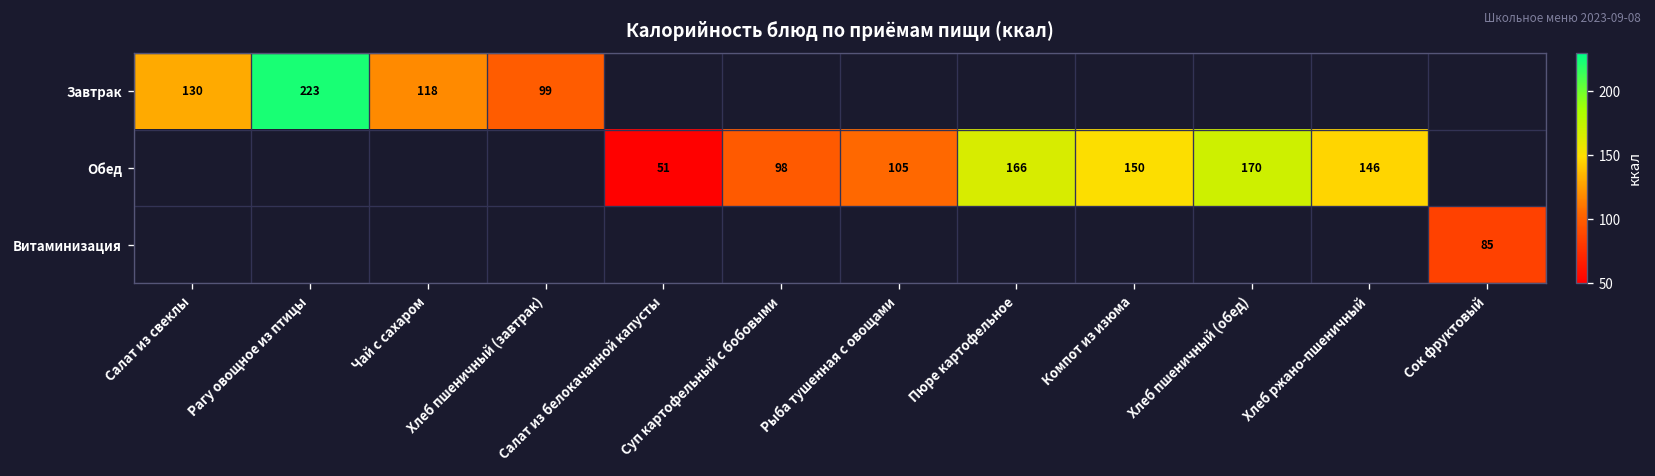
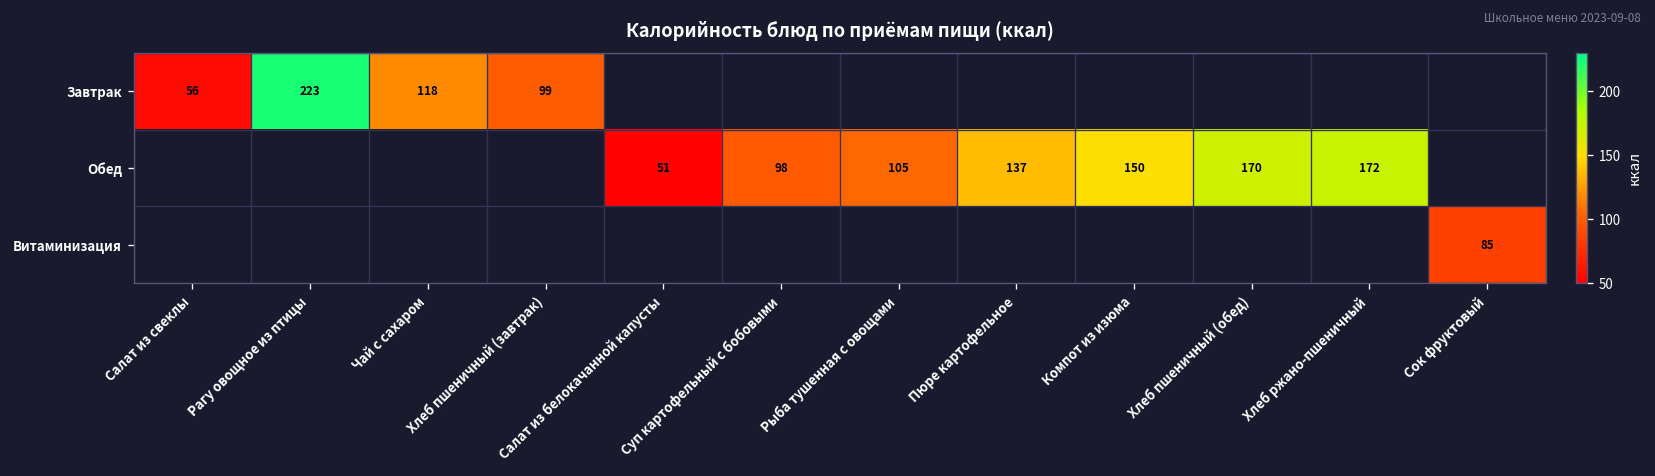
  {
    "Завтрак": {
-     "Салат из свеклы": 130,
+     "Салат из свеклы": 56,
      "Рагу овощное из птицы": 223,
      "Чай с сахаром": 118,
      "Хлеб пшеничный (завтрак)": 99
    },
    "Обед": {
      "Салат из белокачанной капусты": 51,
      "Суп картофельный с бобовыми": 98,
      "Рыба тушенная с овощами": 105,
-     "Пюре картофельное": 166,
+     "Пюре картофельное": 137,
      "Компот из изюма": 150,
      "Хлеб пшеничный (обед)": 170,
-     "Хлеб ржано-пшеничный": 146
+     "Хлеб ржано-пшеничный": 172
    },
    "Витаминизация": {
      "Сок фруктовый": 85
    }
  }
